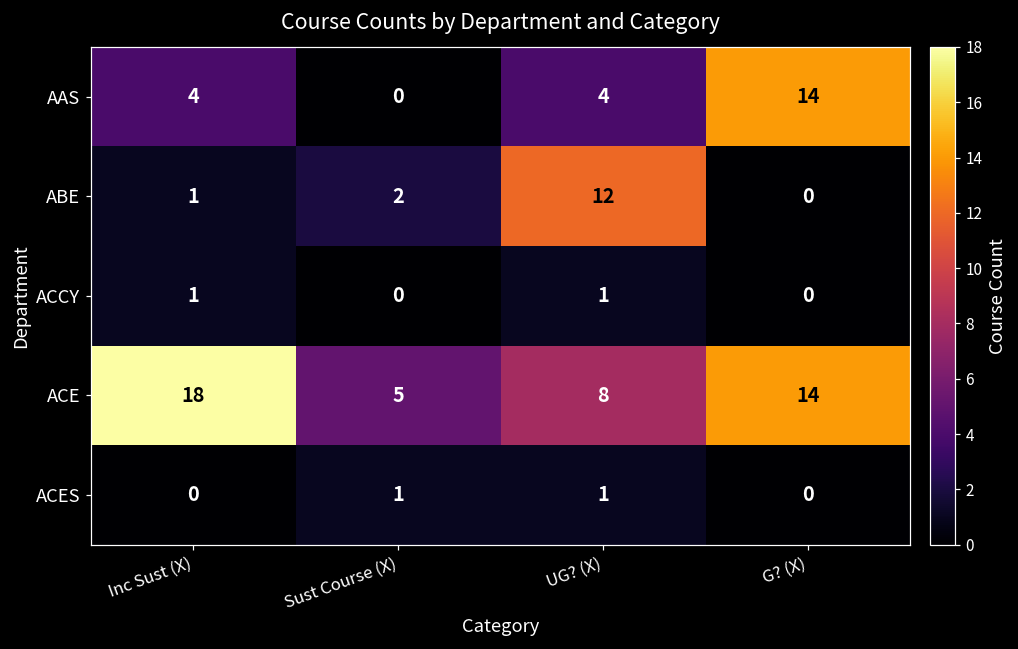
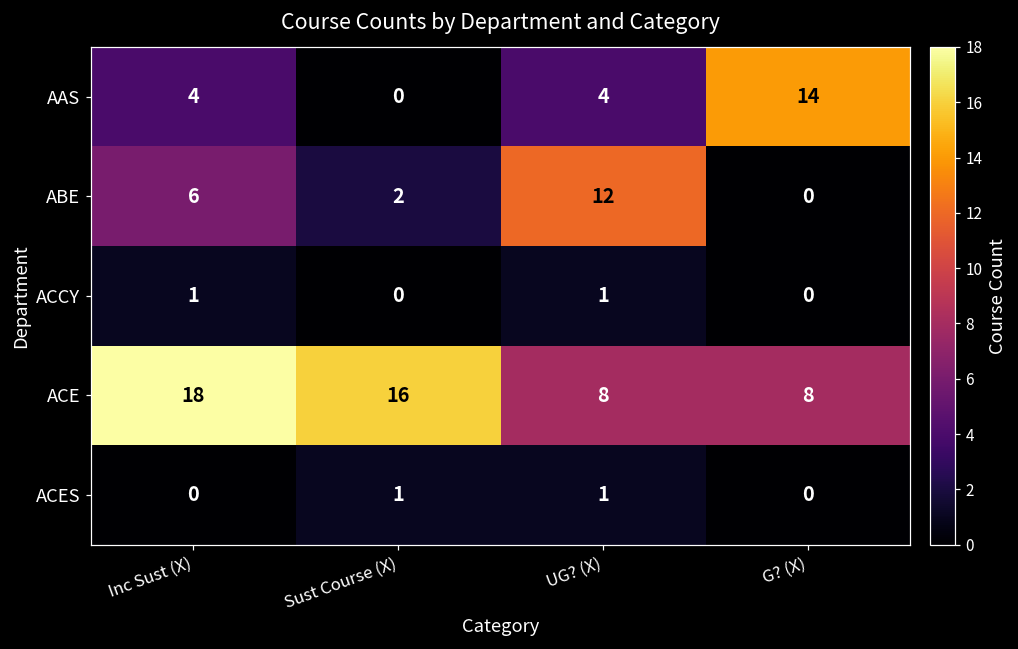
  {
    "AAS": {
      "Inc Sust (X)": 4,
      "Sust Course (X)": 0,
      "UG? (X)": 4,
      "G? (X)": 14
    },
    "ABE": {
-     "Inc Sust (X)": 1,
+     "Inc Sust (X)": 6,
      "Sust Course (X)": 2,
      "UG? (X)": 12,
      "G? (X)": 0
    },
    "ACCY": {
      "Inc Sust (X)": 1,
      "Sust Course (X)": 0,
      "UG? (X)": 1,
      "G? (X)": 0
    },
    "ACE": {
      "Inc Sust (X)": 18,
-     "Sust Course (X)": 5,
+     "Sust Course (X)": 16,
      "UG? (X)": 8,
-     "G? (X)": 14
+     "G? (X)": 8
    },
    "ACES": {
      "Inc Sust (X)": 0,
      "Sust Course (X)": 1,
      "UG? (X)": 1,
      "G? (X)": 0
    }
  }
